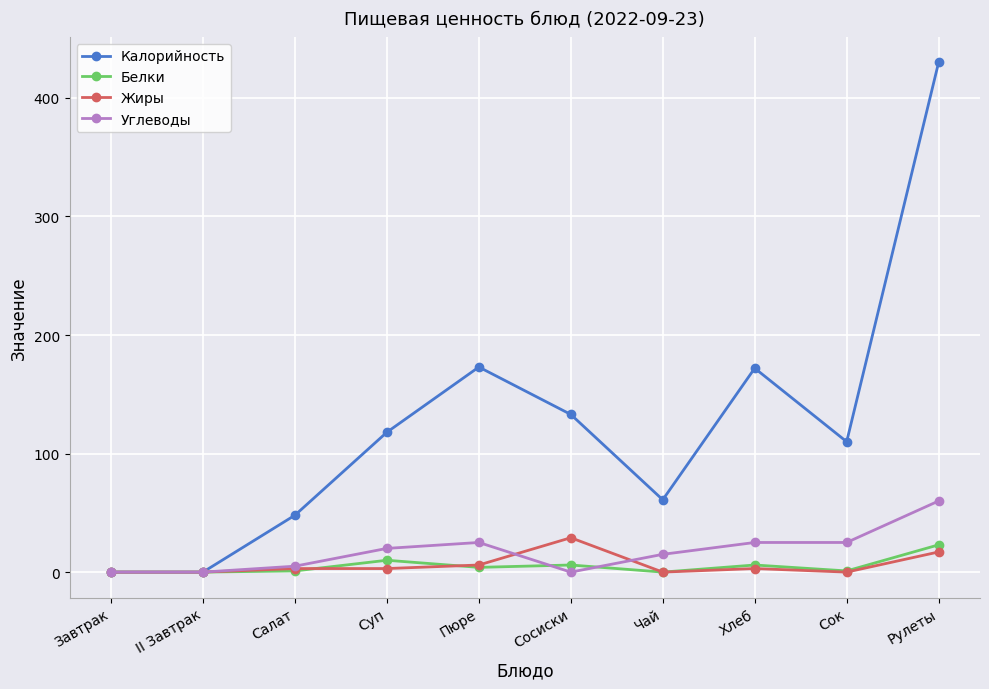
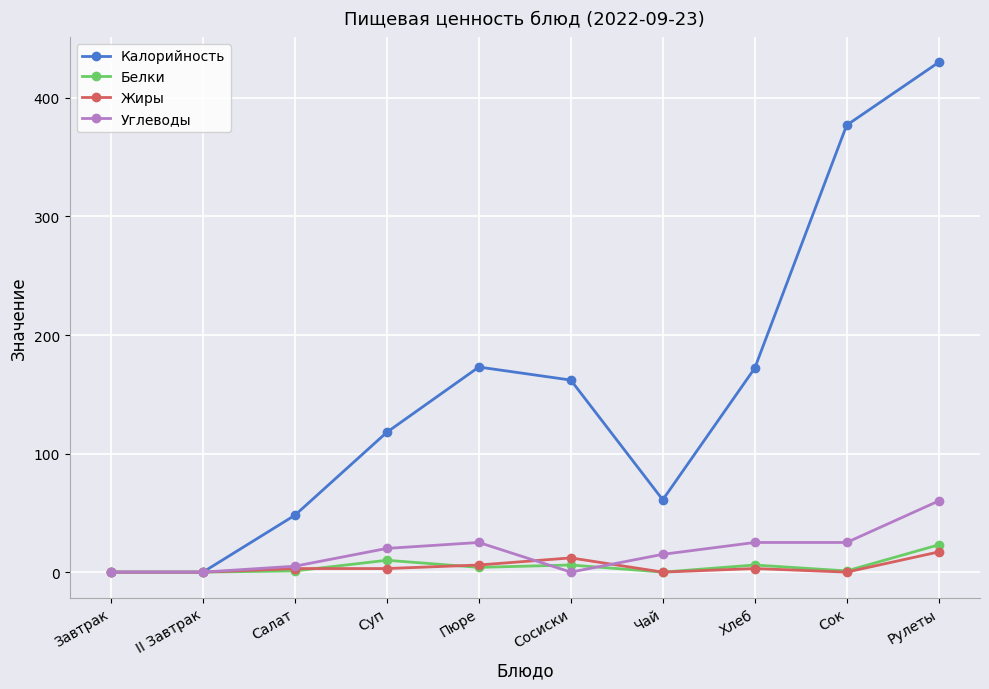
  {
    "Калорийность": {
      "Салат": 48,
      "Суп": 118,
      "Пюре": 173,
-     "Сосиски": 133,
+     "Сосиски": 162,
      "Чай": 61,
      "Хлеб": 172,
-     "Сок": 110,
+     "Сок": 377,
      "Рулеты": 430
    },
    "Белки": {
      "Суп": 10,
      "Сосиски": 6,
      "Хлеб": 6,
      "Рулеты": 23
    },
    "Жиры": {
      "Суп": 3,
-     "Сосиски": 29,
+     "Сосиски": 12,
      "Хлеб": 3,
      "Рулеты": 17
    },
    "Углеводы": {
      "Суп": 20,
      "Пюре": 25,
      "Сосиски": 0,
      "Чай": 15,
      "Хлеб": 25,
      "Сок": 25,
      "Рулеты": 60
    }
  }
